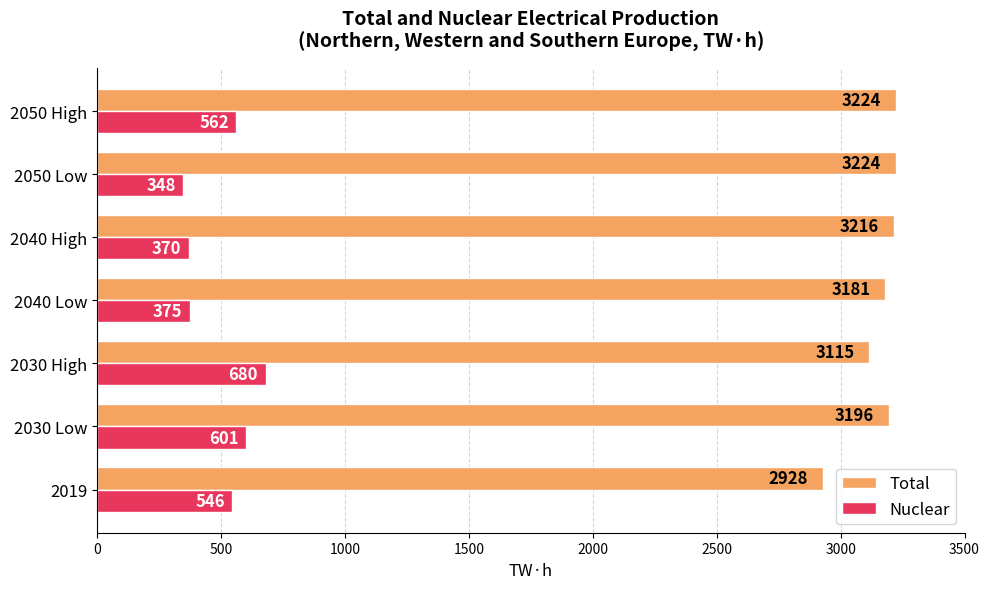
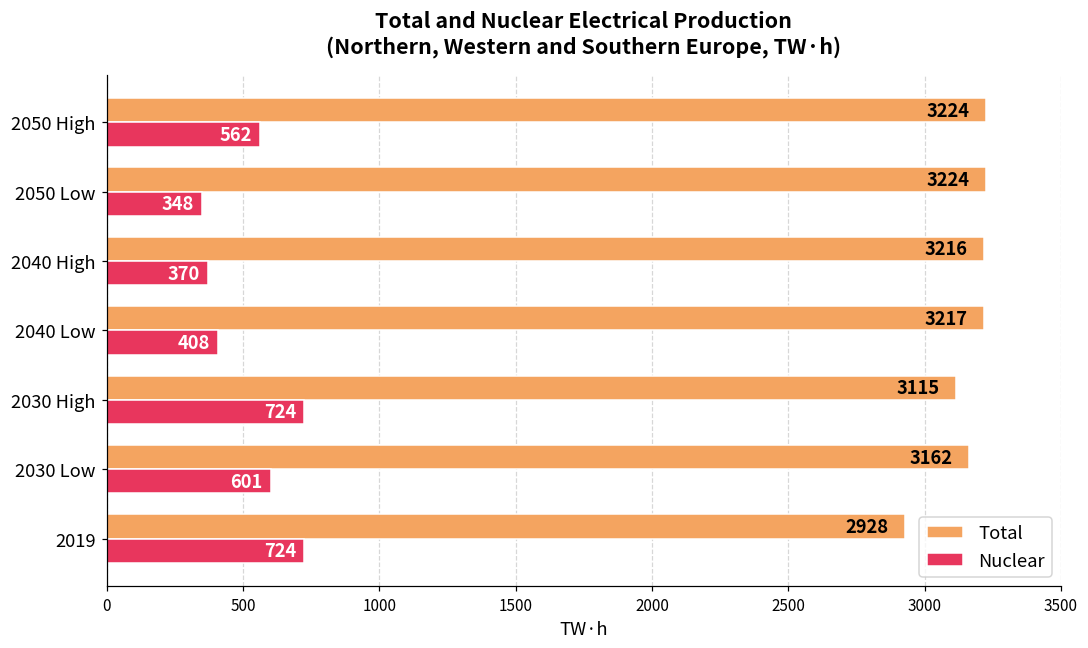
  {
    "Total": {
      "2050 High": 3224,
      "2050 Low": 3224,
      "2040 High": 3216,
-     "2040 Low": 3181,
+     "2040 Low": 3217,
      "2030 High": 3115,
-     "2030 Low": 3196,
+     "2030 Low": 3162,
      "2019": 2928
    },
    "Nuclear": {
      "2050 High": 562,
      "2050 Low": 348,
      "2040 High": 370,
-     "2040 Low": 375,
-     "2030 High": 680,
+     "2040 Low": 408,
+     "2030 High": 724,
      "2030 Low": 601,
-     "2019": 546
+     "2019": 724
    }
  }
